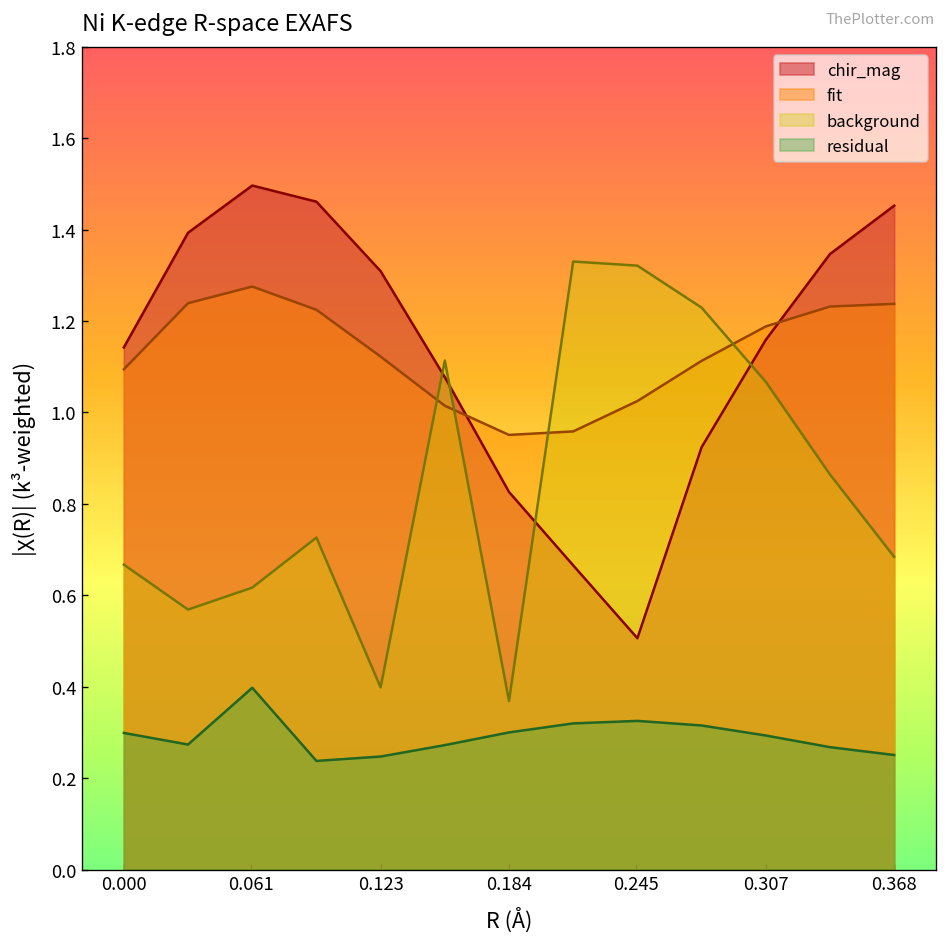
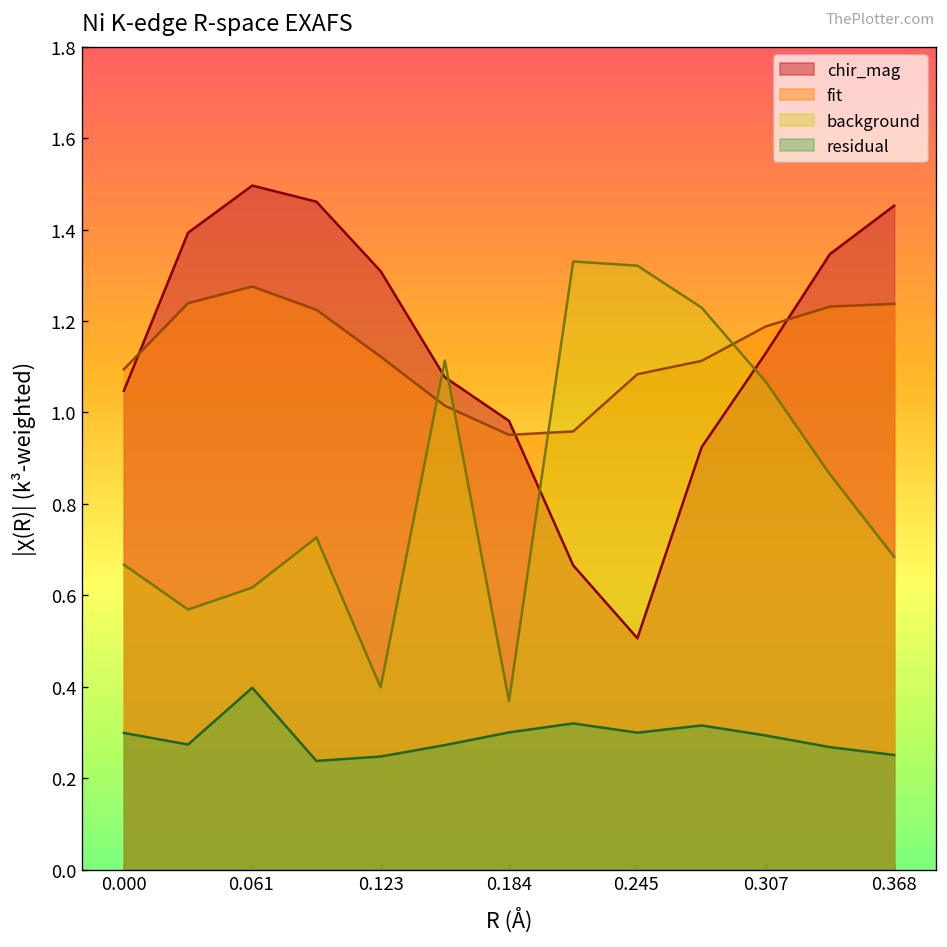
  {
    "chir_mag": {
-     "0.000": 1.14,
+     "0.000": 1.05,
      "0.061": 1.50,
      "0.123": 1.31,
-     "0.184": 0.83,
+     "0.184": 0.98,
      "0.245": 0.51,
-     "0.307": 1.16,
+     "0.307": 1.13,
      "0.368": 1.45
    },
    "fit": {
      "0.000": 1.09,
      "0.061": 1.28,
      "0.123": 1.12,
      "0.184": 0.95,
-     "0.245": 1.03,
+     "0.245": 1.08,
      "0.307": 1.19,
      "0.368": 1.24
    },
    "background": {
      "0.000": 0.67,
      "0.061": 0.62,
      "0.123": 0.40,
      "0.184": 0.37,
      "0.245": 1.32,
      "0.307": 1.07,
      "0.368": 0.68
    },
    "residual": {
      "0.000": 0.30,
      "0.061": 0.40,
      "0.123": 0.25,
      "0.184": 0.30,
-     "0.245": 0.33,
+     "0.245": 0.30,
      "0.307": 0.29,
      "0.368": 0.25
    }
  }
